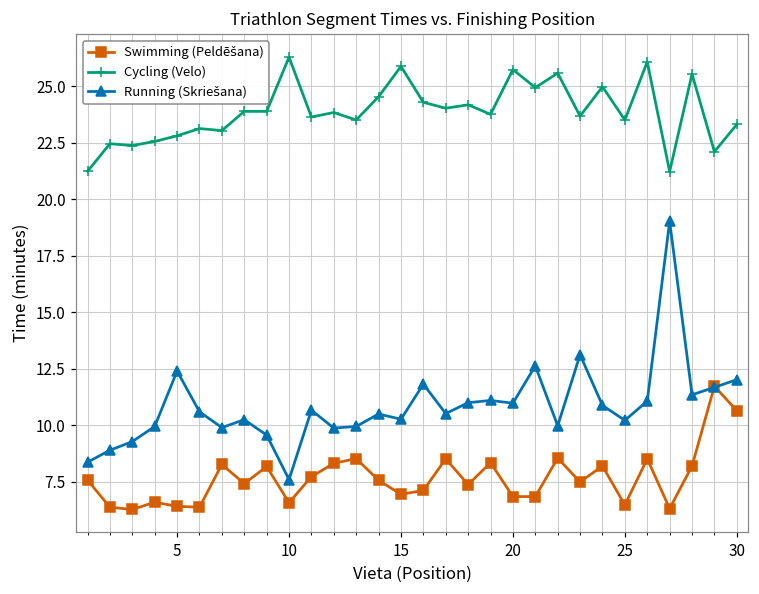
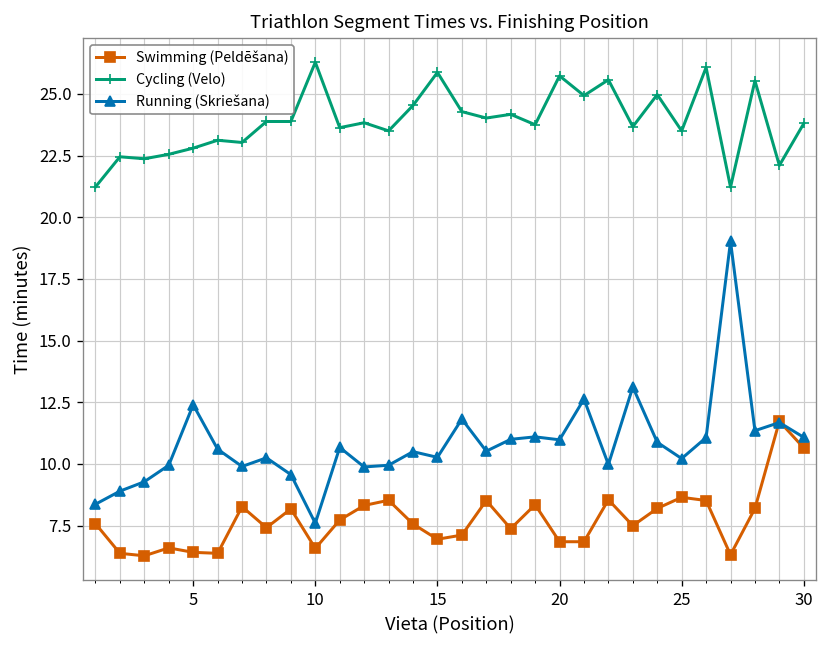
  {
    "Swimming (Peldēšana)": {
      "5": 6.4,
      "10": 6.6,
      "15": 7.0,
      "20": 6.9,
-     "25": 6.5,
+     "25": 8.7,
      "30": 10.7
    },
    "Cycling (Velo)": {
      "5": 22.8,
      "10": 26.3,
      "15": 25.9,
      "20": 25.7,
      "25": 23.5,
-     "30": 23.3
+     "30": 23.8
    },
    "Running (Skriešana)": {
      "5": 12.4,
      "10": 7.6,
      "15": 10.3,
      "20": 11.0,
      "25": 10.2,
-     "30": 12.0
+     "30": 11.1
    }
  }
